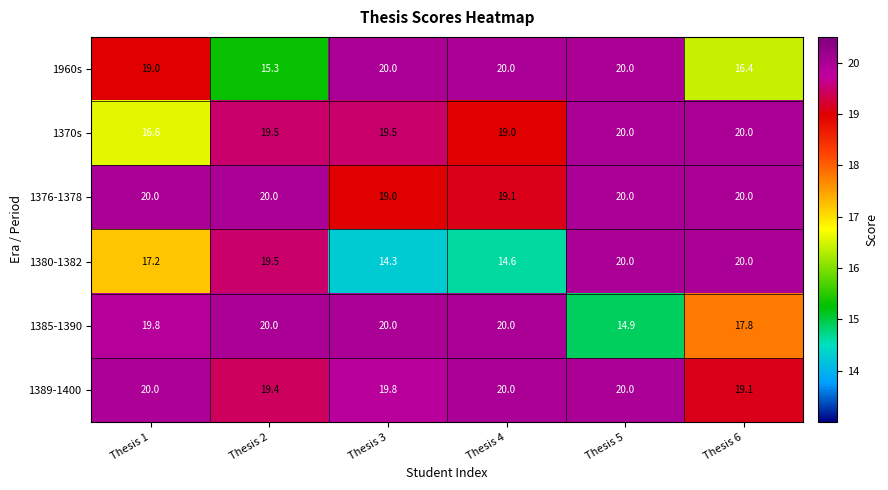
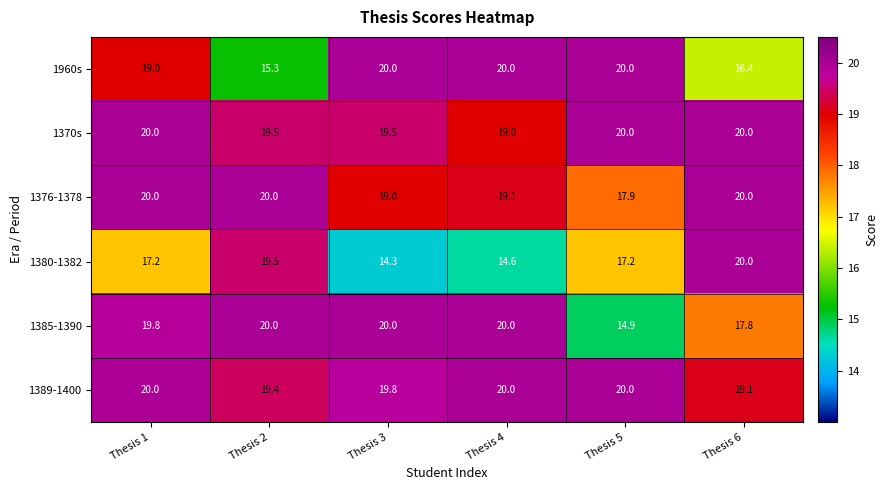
  {
    "1960s": {
      "Thesis 1": 19.0,
      "Thesis 2": 15.3,
      "Thesis 3": 20.0,
      "Thesis 4": 20.0,
      "Thesis 5": 20.0,
      "Thesis 6": 16.4
    },
    "1370s": {
-     "Thesis 1": 16.6,
+     "Thesis 1": 20.0,
      "Thesis 2": 19.5,
      "Thesis 3": 19.5,
      "Thesis 4": 19.0,
      "Thesis 5": 20.0,
      "Thesis 6": 20.0
    },
    "1376-1378": {
      "Thesis 1": 20.0,
      "Thesis 2": 20.0,
      "Thesis 3": 19.0,
      "Thesis 4": 19.1,
-     "Thesis 5": 20.0,
+     "Thesis 5": 17.9,
      "Thesis 6": 20.0
    },
    "1380-1382": {
      "Thesis 1": 17.2,
      "Thesis 2": 19.5,
      "Thesis 3": 14.3,
      "Thesis 4": 14.6,
-     "Thesis 5": 20.0,
+     "Thesis 5": 17.2,
      "Thesis 6": 20.0
    },
    "1385-1390": {
      "Thesis 1": 19.8,
      "Thesis 2": 20.0,
      "Thesis 3": 20.0,
      "Thesis 4": 20.0,
      "Thesis 5": 14.9,
      "Thesis 6": 17.8
    },
    "1389-1400": {
      "Thesis 1": 20.0,
      "Thesis 2": 19.4,
      "Thesis 3": 19.8,
      "Thesis 4": 20.0,
      "Thesis 5": 20.0,
      "Thesis 6": 19.1
    }
  }
